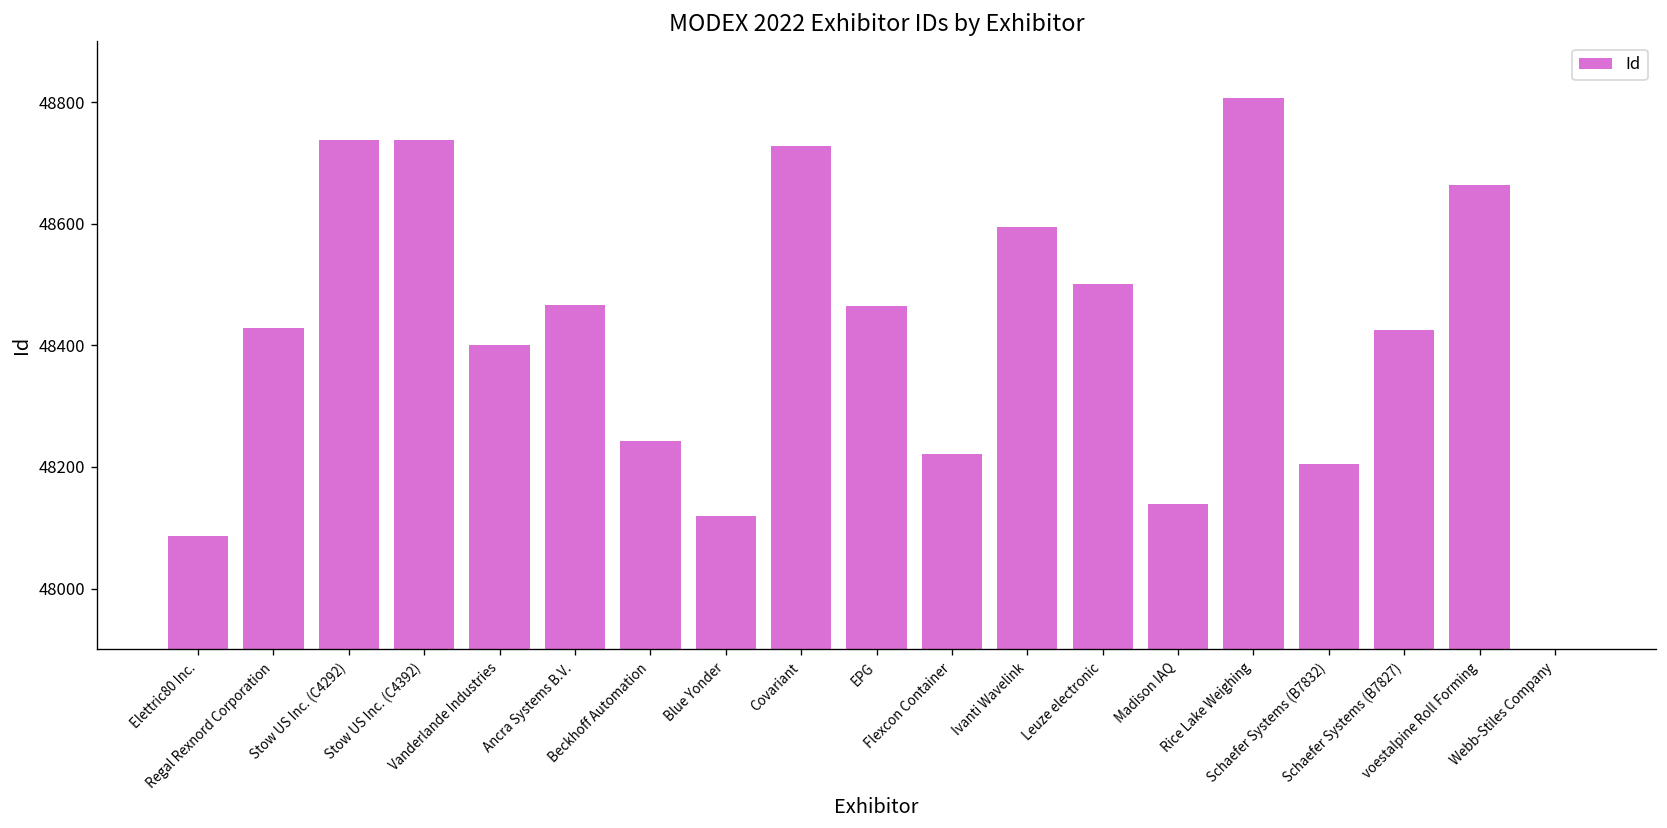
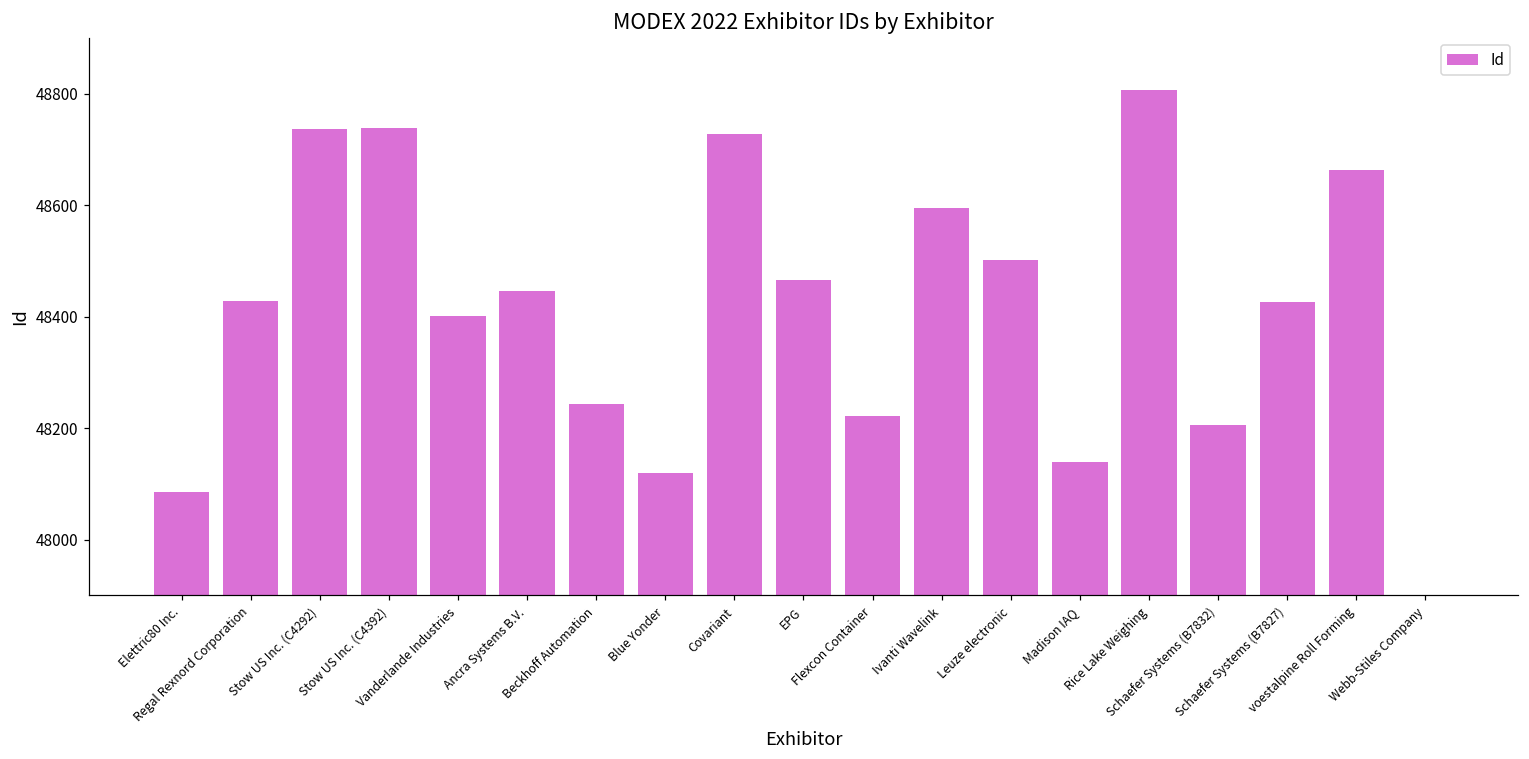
  {
    "Elettric80 Inc.": 48090,
    "Regal Rexnord Corporation": 48430,
    "Stow US Inc. (C4292)": 48740,
    "Stow US Inc. (C4392)": 48740,
    "Vanderlande Industries": 48400,
-   "Ancra Systems B.V.": 48470,
+   "Ancra Systems B.V.": 48450,
    "Beckhoff Automation": 48240,
    "Blue Yonder": 48120,
    "Covariant": 48730,
    "EPG": 48470,
    "Flexcon Container": 48220,
    "Ivanti Wavelink": 48590,
    "Leuze electronic": 48500,
    "Madison IAQ": 48140,
    "Rice Lake Weighing": 48810,
    "Schaefer Systems (B7832)": 48210,
    "Schaefer Systems (B7827)": 48430,
    "voestalpine Roll Forming": 48660
  }
